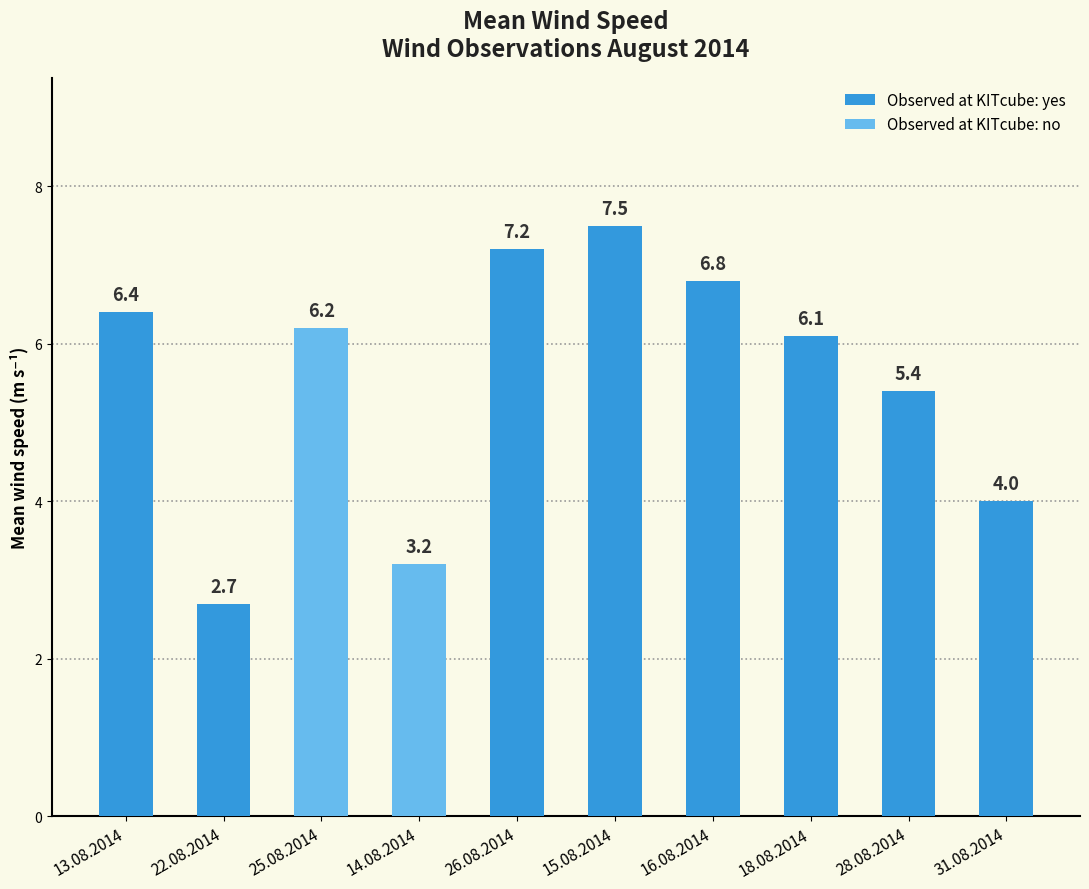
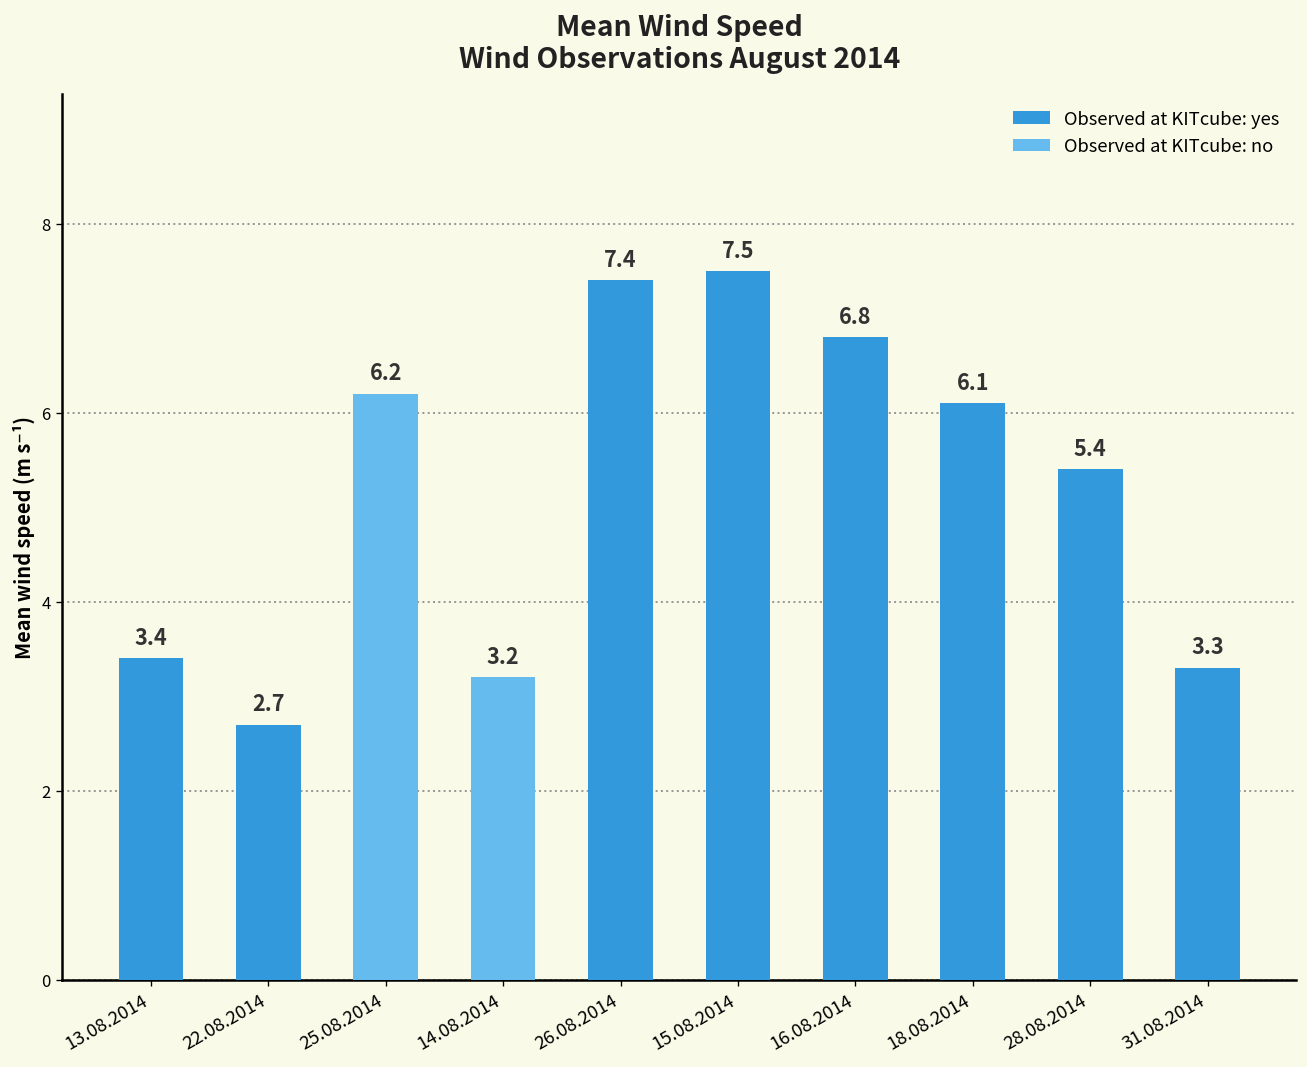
  {
-   "13.08.2014": 6.4,
+   "13.08.2014": 3.4,
    "22.08.2014": 2.7,
    "25.08.2014": 6.2,
    "14.08.2014": 3.2,
-   "26.08.2014": 7.2,
+   "26.08.2014": 7.4,
    "15.08.2014": 7.5,
    "16.08.2014": 6.8,
    "18.08.2014": 6.1,
    "28.08.2014": 5.4,
-   "31.08.2014": 4.0
+   "31.08.2014": 3.3
  }
